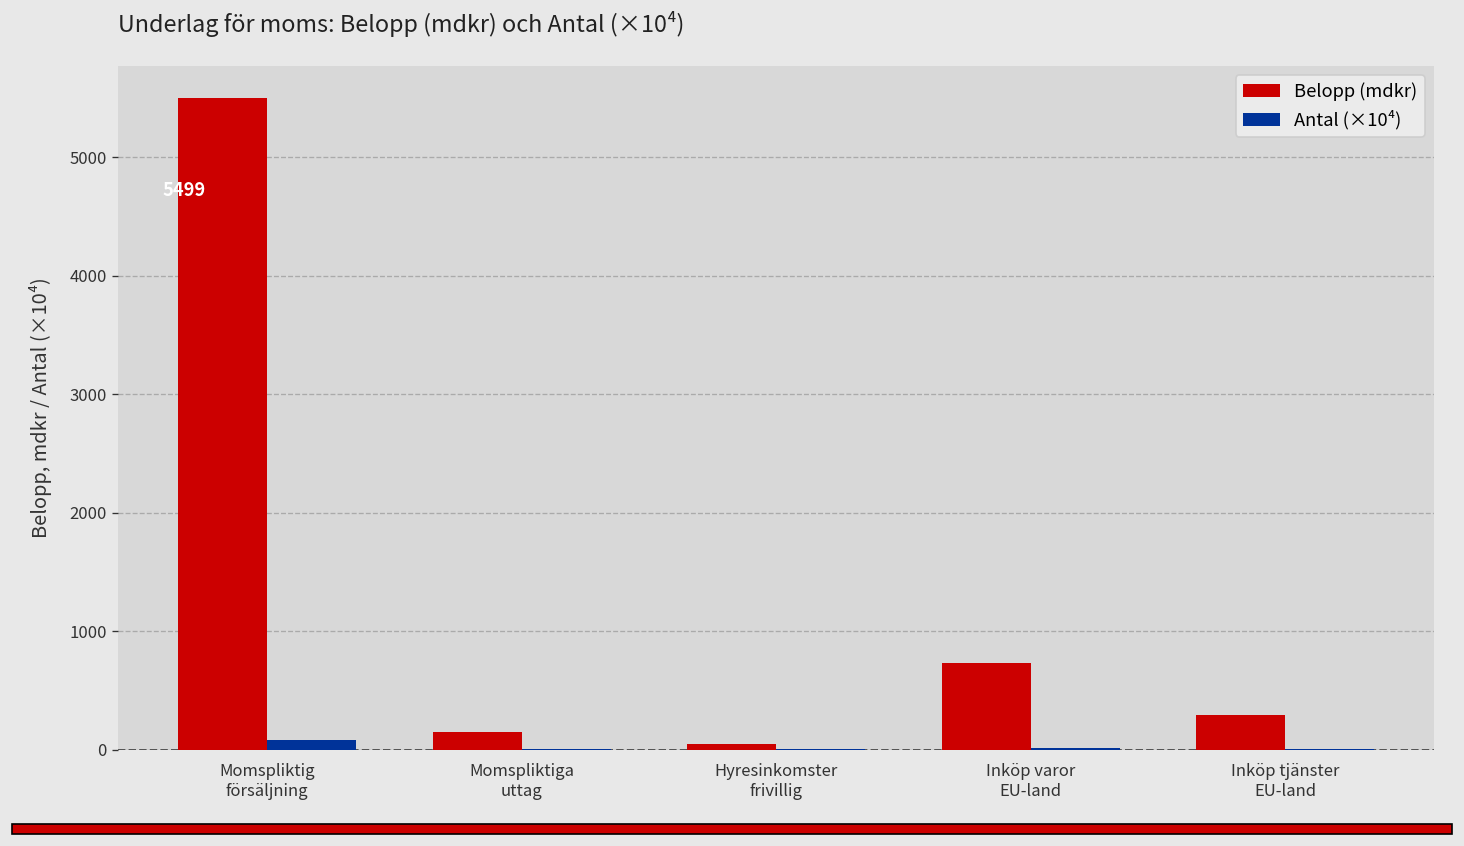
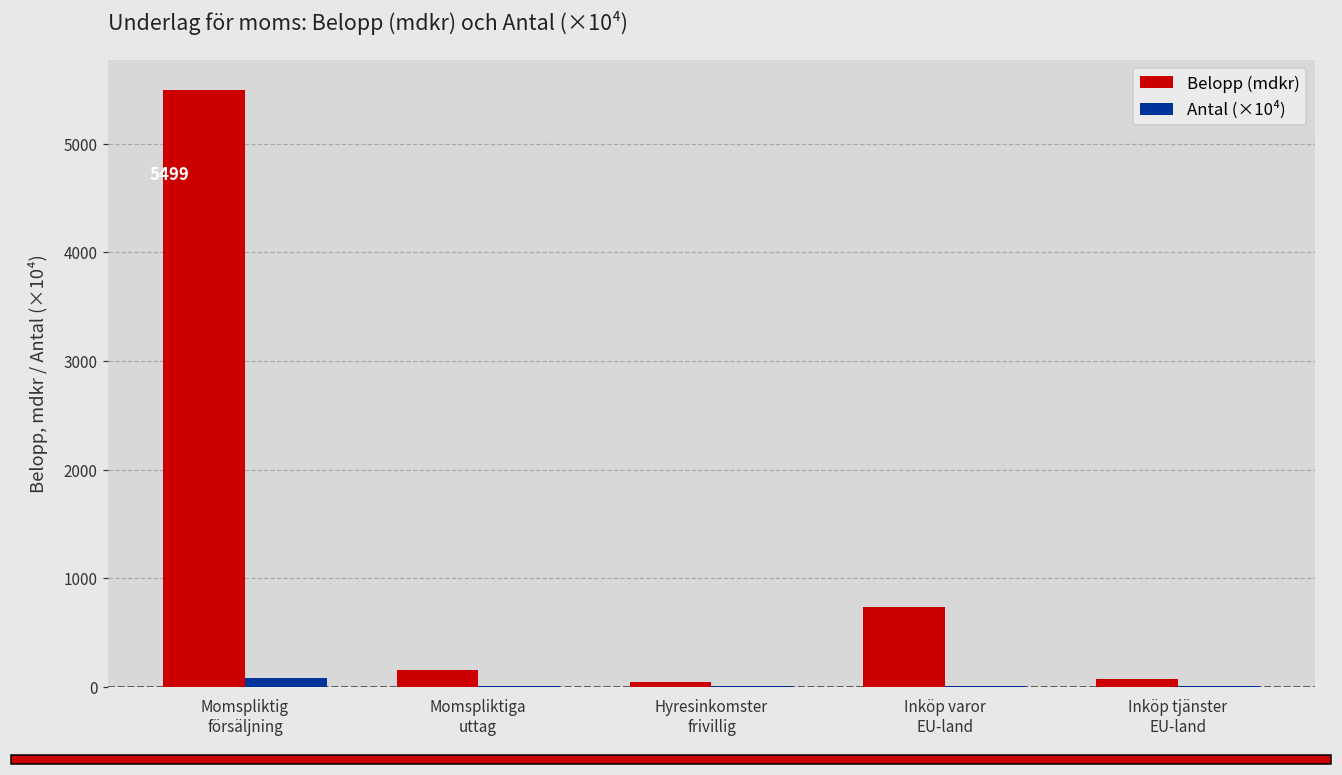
  {
    "Belopp (mdkr)": {
      "Momspliktiga uttag": 200,
      "Hyresinkomster frivillig": 0,
      "Inköp varor EU-land": 700,
-     "Inköp tjänster EU-land": 300
+     "Inköp tjänster EU-land": 100
    },
    "Antal (×10⁴)": {
      "Momspliktig försäljning": 100
    }
  }
